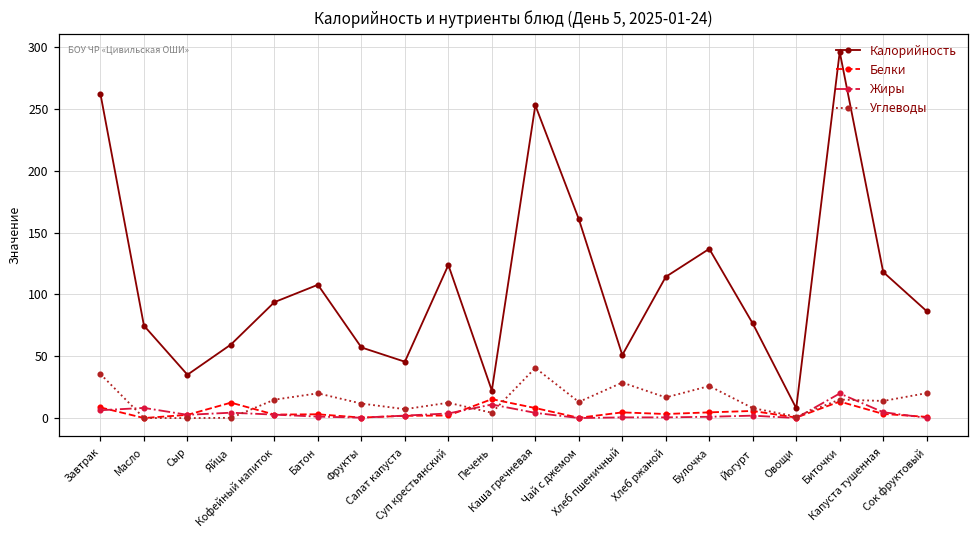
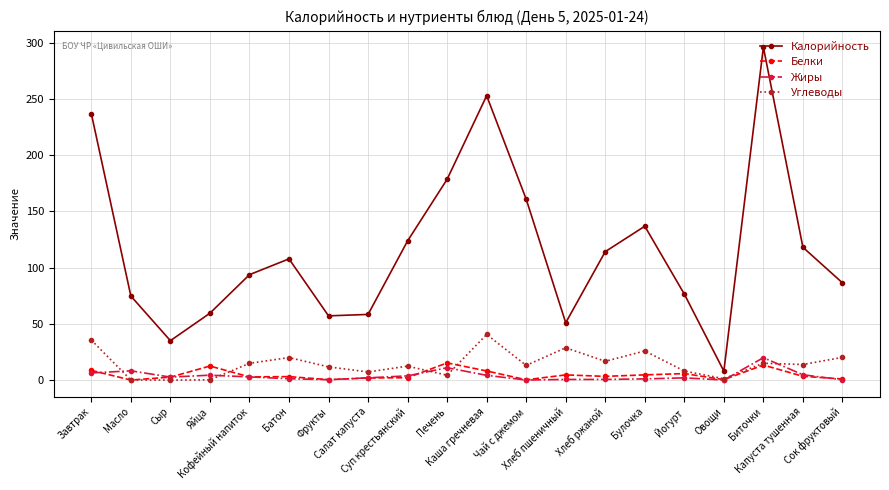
  {
    "Калорийность": {
-     "Завтрак": 262,
+     "Завтрак": 237,
      "Масло": 75,
      "Сыр": 35,
      "Яйца": 59,
      "Кофейный напиток": 94,
      "Батон": 108,
      "Фрукты": 57,
-     "Салат капуста": 46,
+     "Салат капуста": 58,
      "Суп крестьянский": 124,
-     "Печень": 22,
+     "Печень": 179,
      "Каша гречневая": 253,
      "Чай с джемом": 161,
      "Хлеб пшеничный": 51,
      "Хлеб ржаной": 114,
      "Булочка": 137,
      "Йогурт": 77,
      "Овощи": 8,
      "Биточки": 296,
      "Капуста тушенная": 118,
      "Сок фруктовый": 86
    },
    "Белки": {
      "Завтрак": 9,
      "Яйца": 13,
      "Печень": 15,
      "Каша гречневая": 8,
      "Хлеб пшеничный": 5,
      "Хлеб ржаной": 3,
      "Булочка": 5,
      "Йогурт": 6
    }
  }
